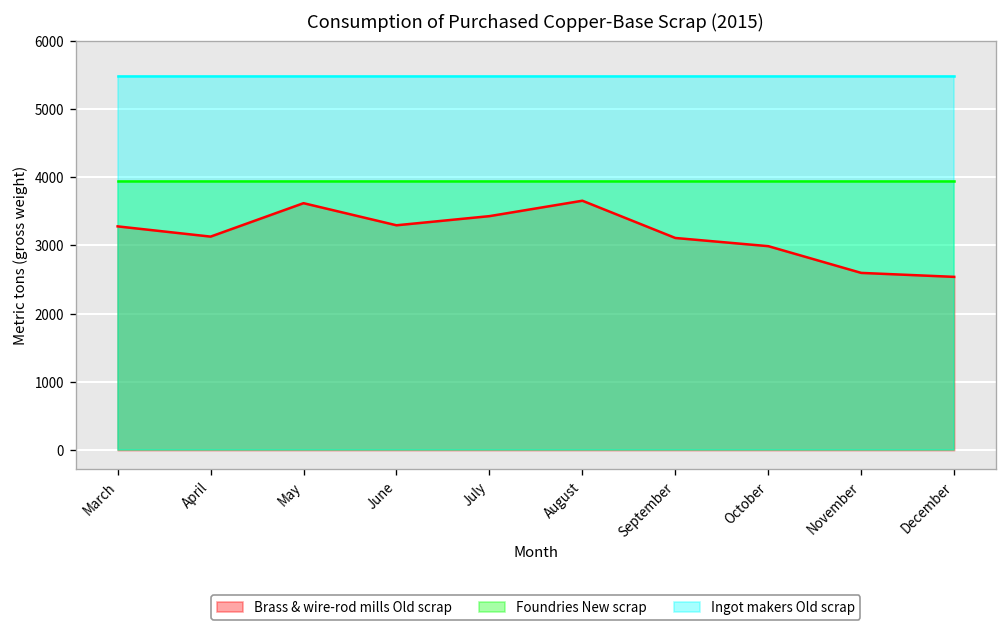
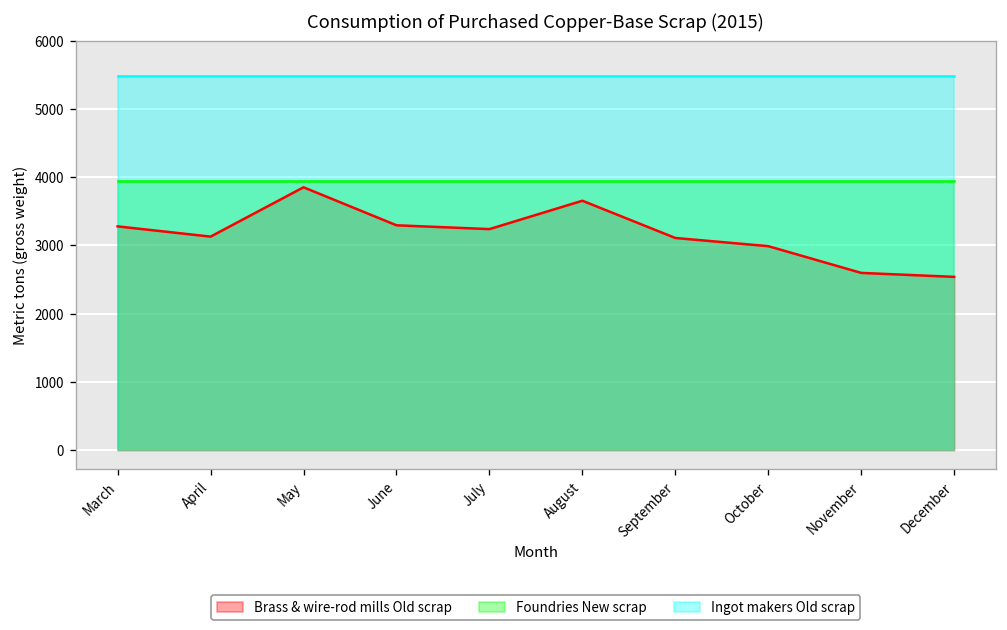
  {
    "Brass & wire-rod mills Old scrap": {
      "March": 3300,
      "April": 3100,
-     "May": 3600,
+     "May": 3900,
      "June": 3300,
-     "July": 3400,
+     "July": 3200,
      "August": 3700,
      "September": 3100,
      "October": 3000,
      "November": 2600,
      "December": 2500
    },
    "Foundries New scrap": {
      "March": 4000,
      "April": 4000,
      "May": 4000,
      "June": 4000,
      "July": 4000,
      "August": 4000,
      "September": 4000,
      "October": 4000,
      "November": 4000,
      "December": 4000
    },
    "Ingot makers Old scrap": {
      "March": 5500,
      "April": 5500,
      "May": 5500,
      "June": 5500,
      "July": 5500,
      "August": 5500,
      "September": 5500,
      "October": 5500,
      "November": 5500,
      "December": 5500
    }
  }
